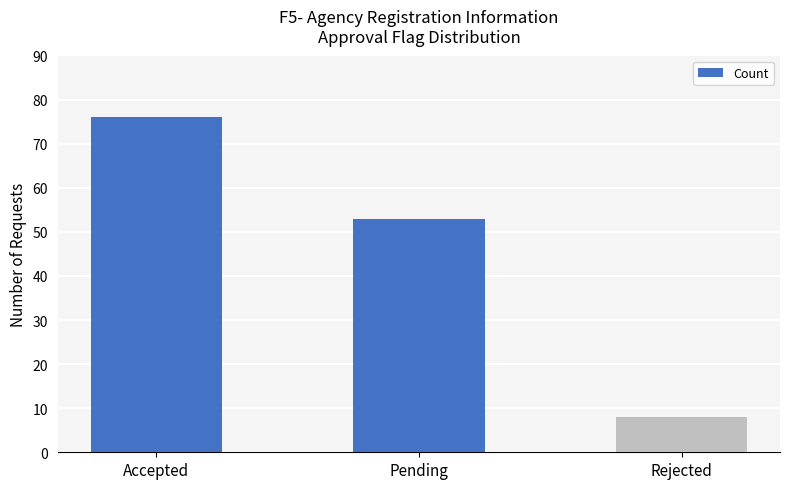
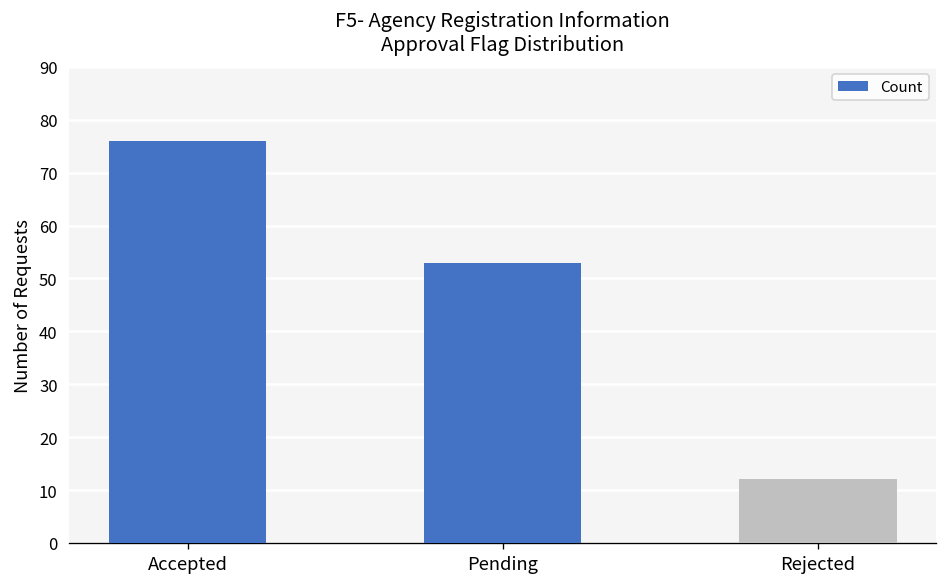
  {
    "Accepted": 76,
    "Pending": 53,
-   "Rejected": 8
+   "Rejected": 12
  }
